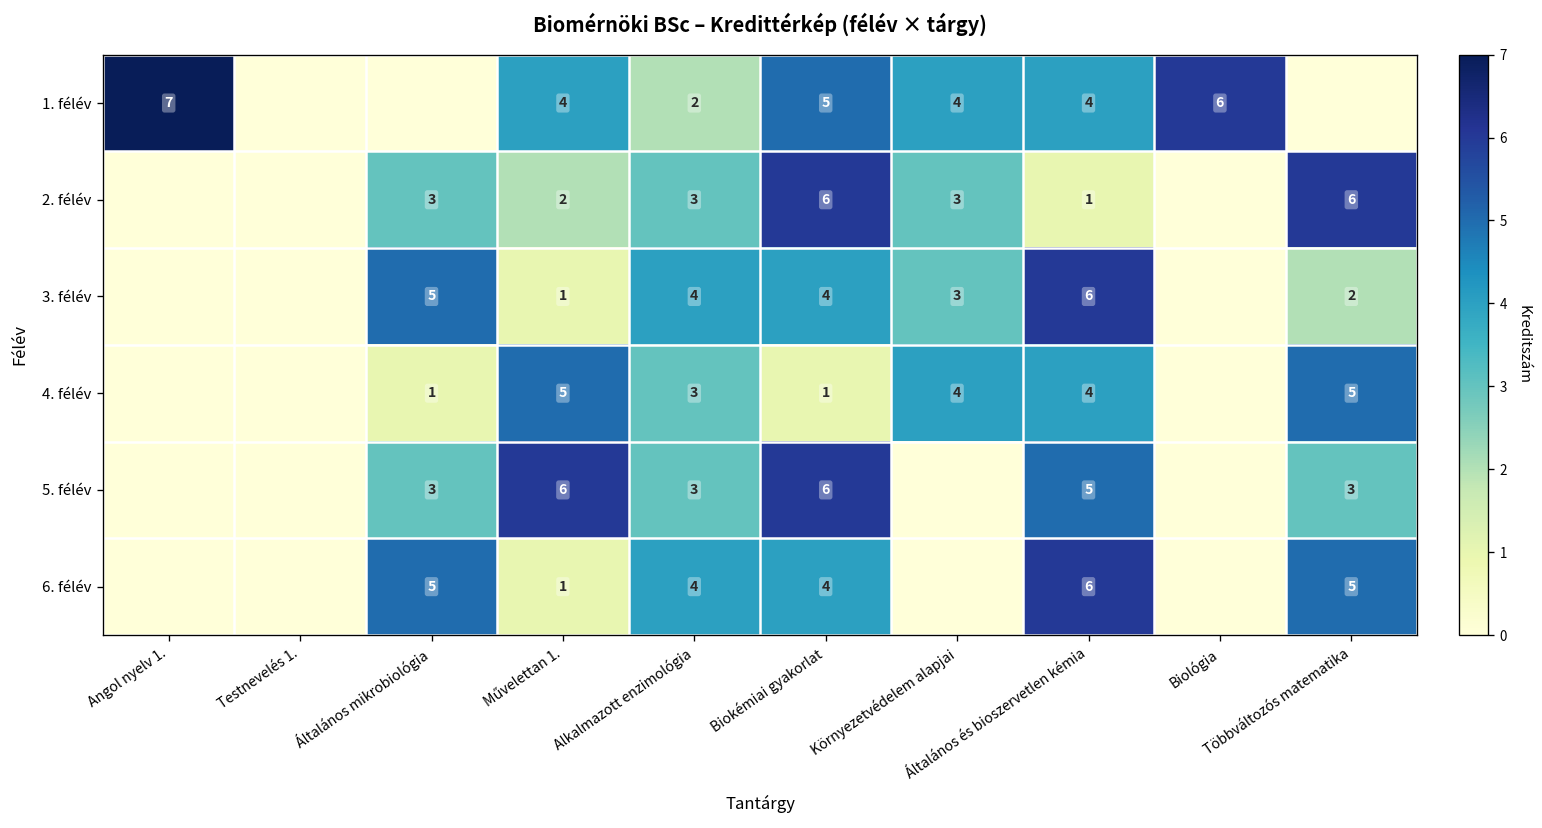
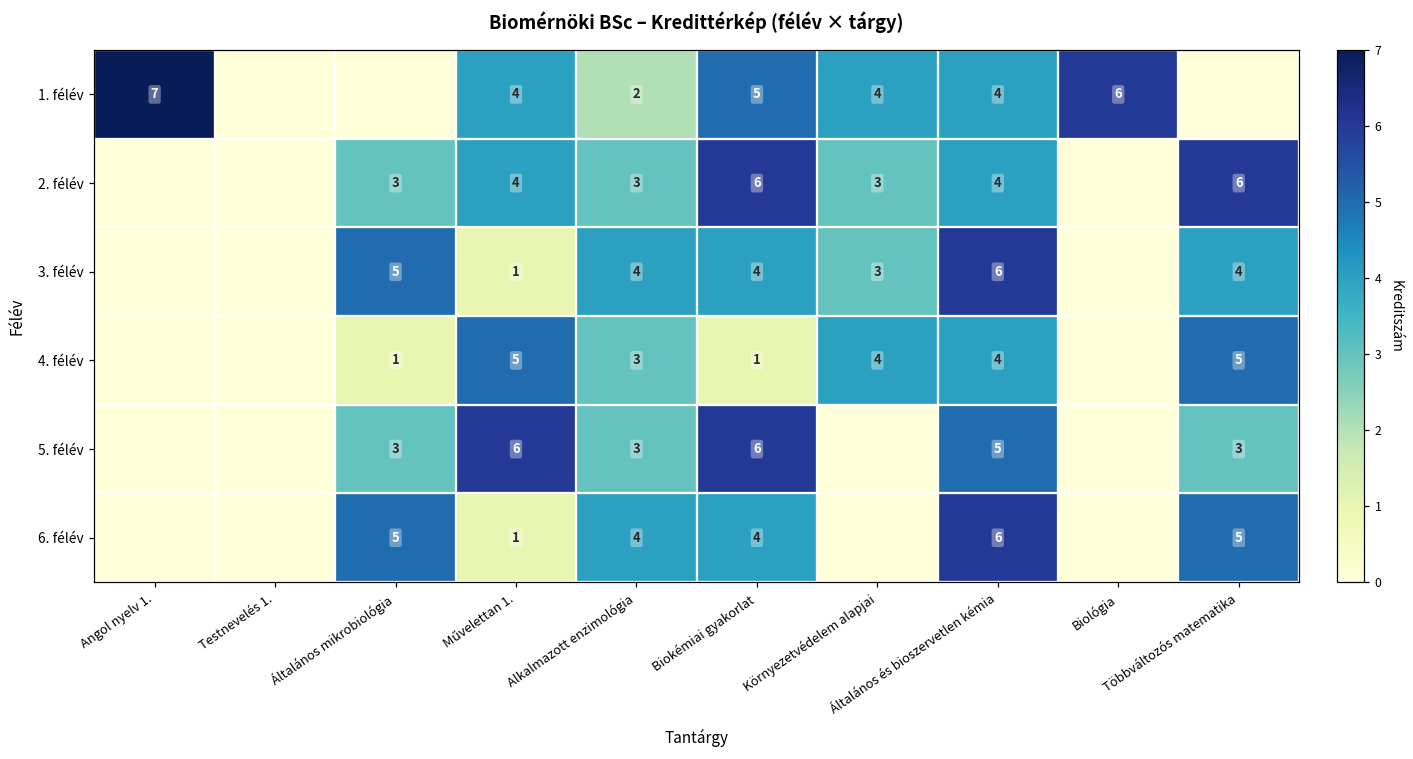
  {
    "2. félév": {
-     "Művelettan 1.": 2,
-     "Általános és bioszervetlen kémia": 1
+     "Művelettan 1.": 4,
+     "Általános és bioszervetlen kémia": 4
    },
    "3. félév": {
-     "Többváltozós matematika": 2
+     "Többváltozós matematika": 4
    }
  }
